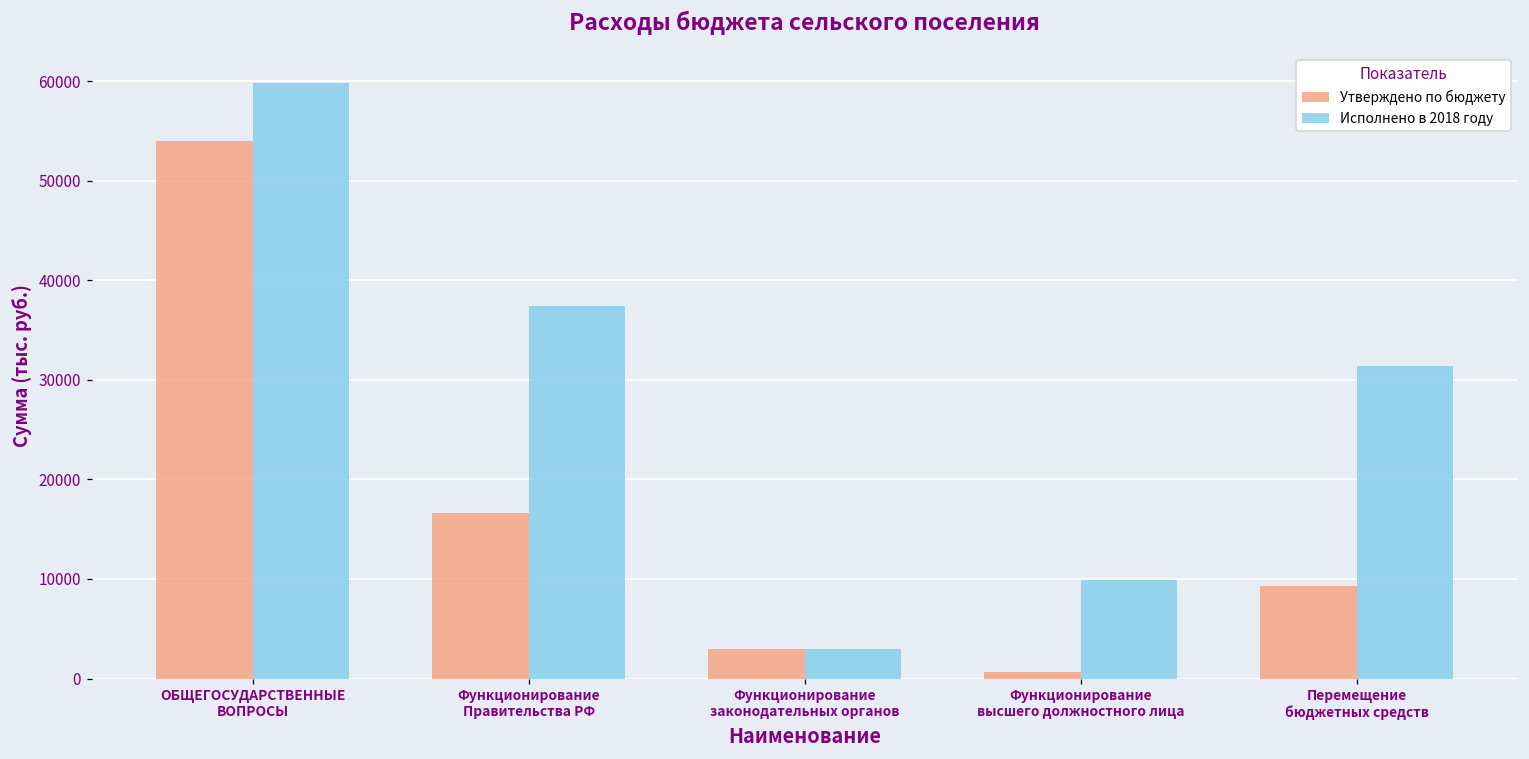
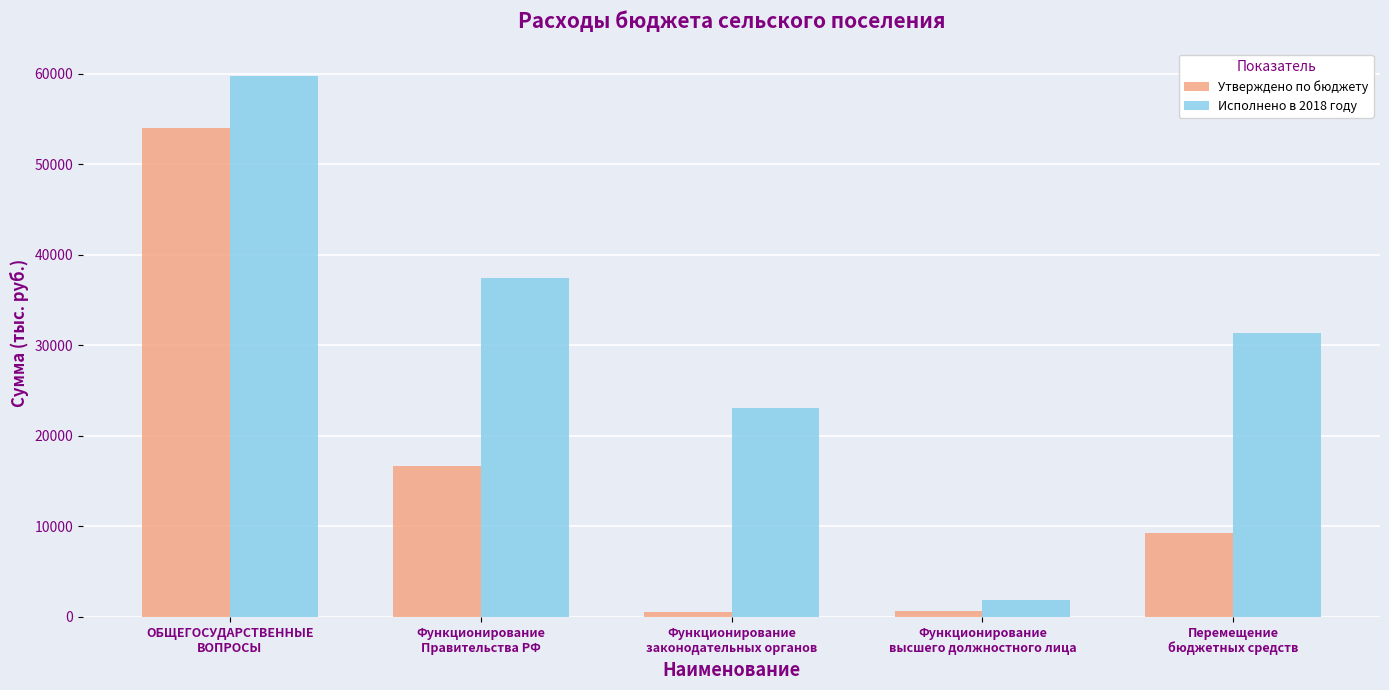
  {
    "Утверждено по бюджету": {
      "ОБЩЕГОСУДАРСТВЕННЫЕ ВОПРОСЫ": 54000,
      "Функционирование Правительства РФ": 17000,
-     "Функционирование законодательных органов": 3000,
+     "Функционирование законодательных органов": 0,
      "Функционирование высшего должностного лица": 1000,
      "Перемещение бюджетных средств": 9000
    },
    "Исполнено в 2018 году": {
      "ОБЩЕГОСУДАРСТВЕННЫЕ ВОПРОСЫ": 60000,
      "Функционирование Правительства РФ": 37000,
-     "Функционирование законодательных органов": 3000,
-     "Функционирование высшего должностного лица": 10000,
+     "Функционирование законодательных органов": 23000,
+     "Функционирование высшего должностного лица": 2000,
      "Перемещение бюджетных средств": 31000
    }
  }
